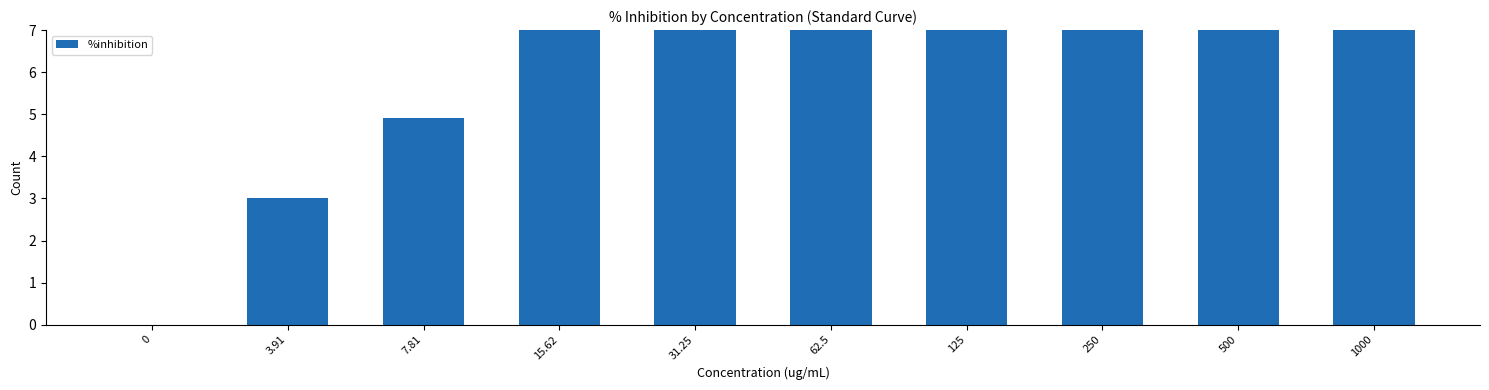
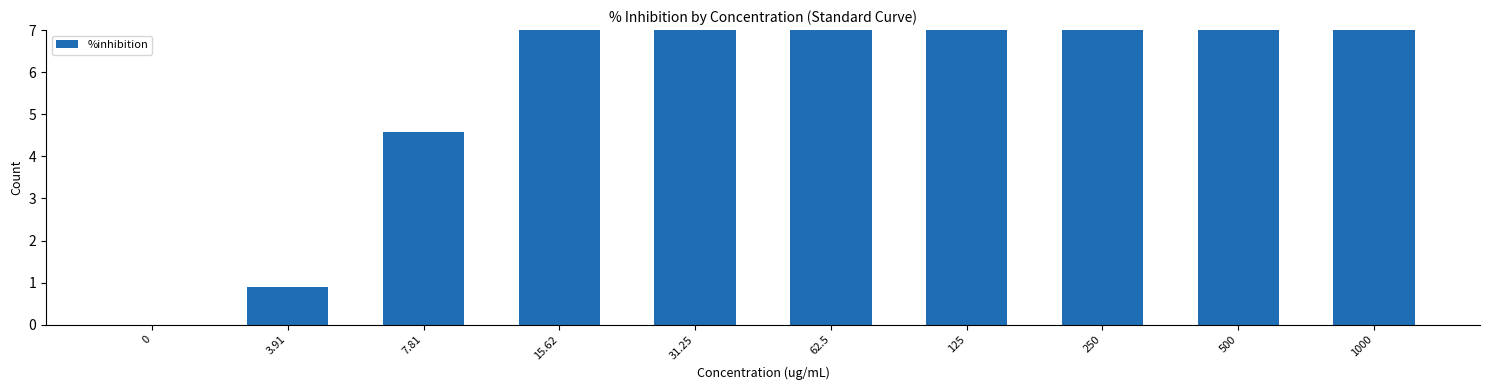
  {
    "0": 0.0,
-   "3.91": 3.0,
-   "7.81": 4.9
+   "3.91": 0.9,
+   "7.81": 4.6
  }
